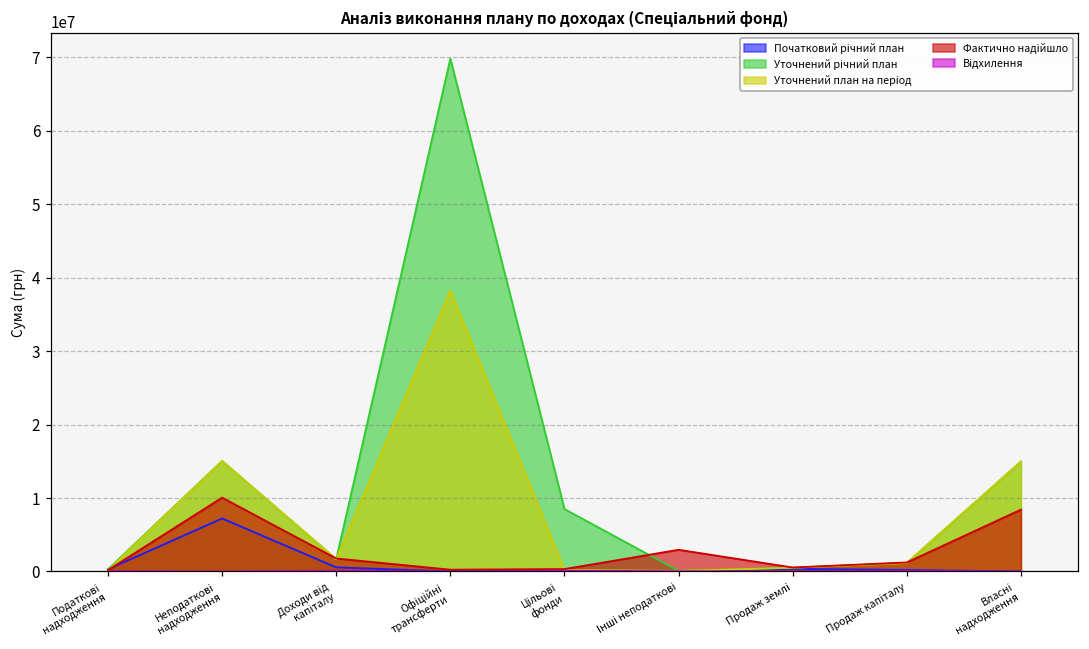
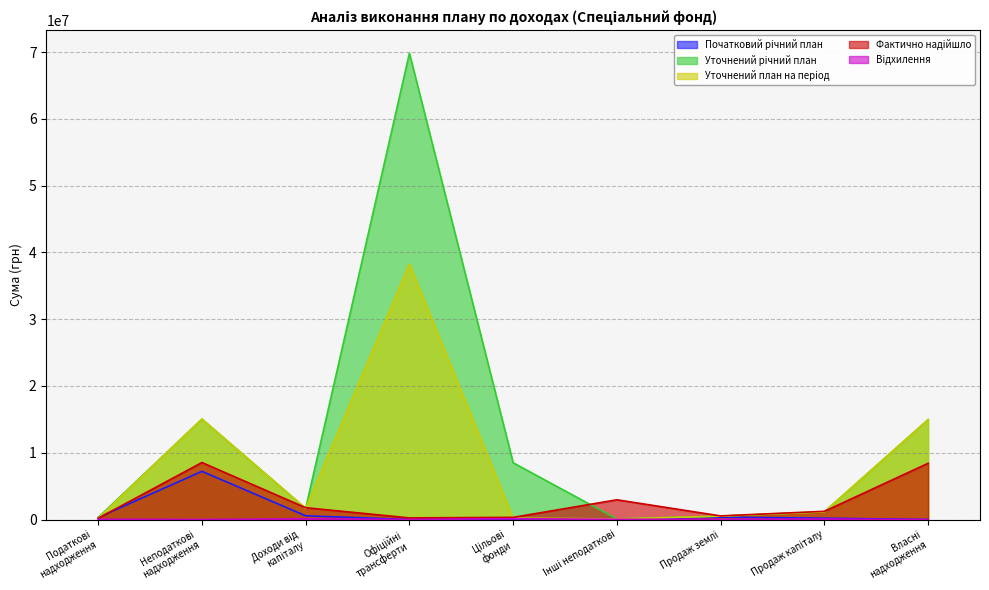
  {
    "Початковий річний план": {
      "Неподаткові надходження": 7000000,
      "Доходи від капіталу": 1000000
    },
    "Уточнений річний план": {
      "Офіційні трансферти": 70000000,
      "Цільові фонди": 8000000
    },
    "Уточнений план на період": {
      "Офіційні трансферти": 38000000
    },
    "Фактично надійшло": {
-     "Неподаткові надходження": 10000000,
+     "Неподаткові надходження": 9000000,
      "Інші неподаткові": 3000000,
      "Власні надходження": 8000000
    },
    "Відхилення": {
      "Неподаткові надходження": 0,
      "Доходи від капіталу": 0
    }
  }
